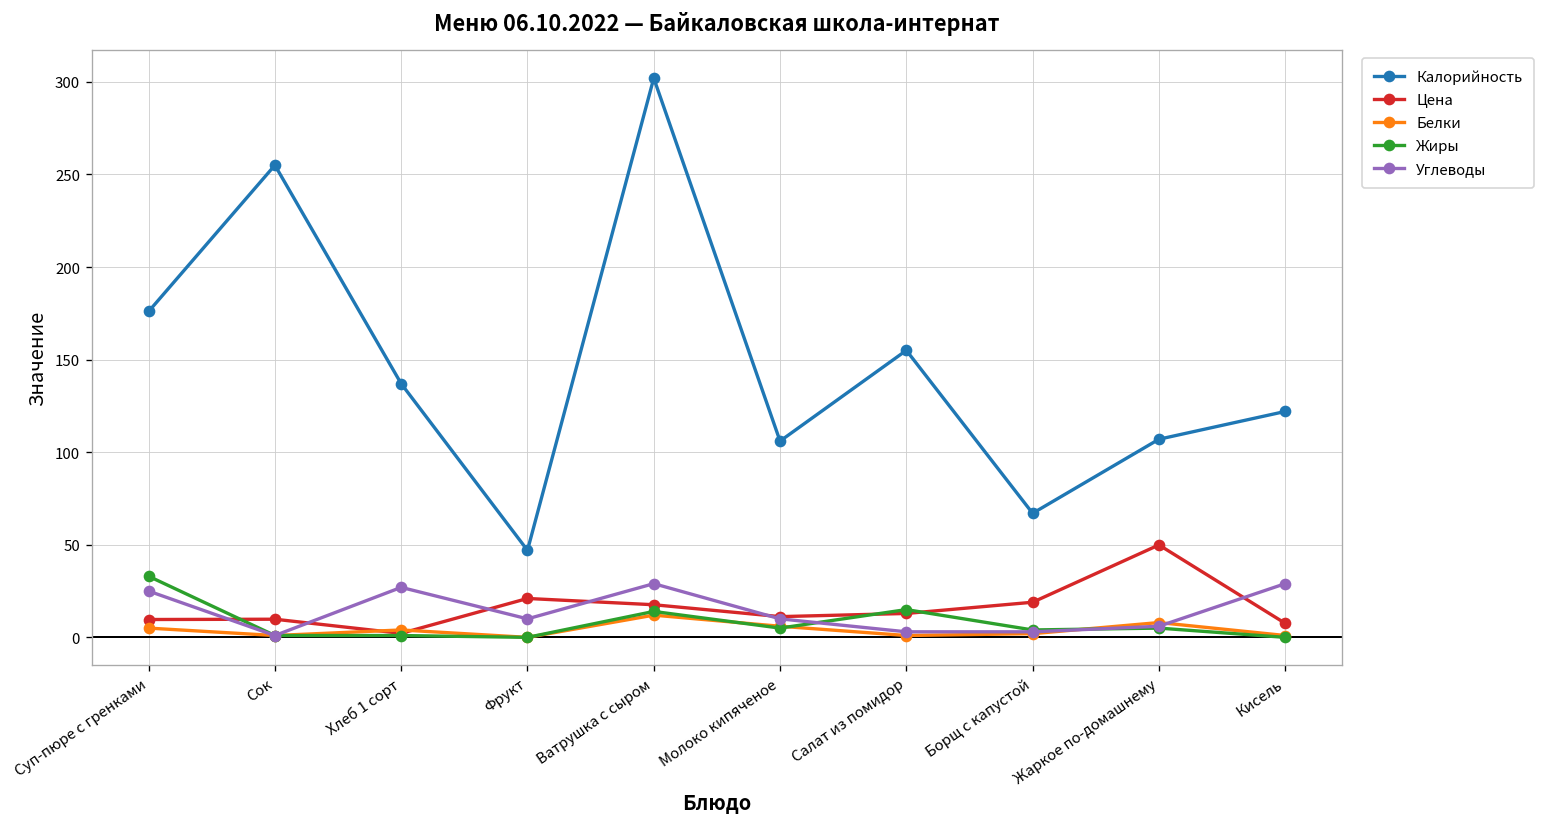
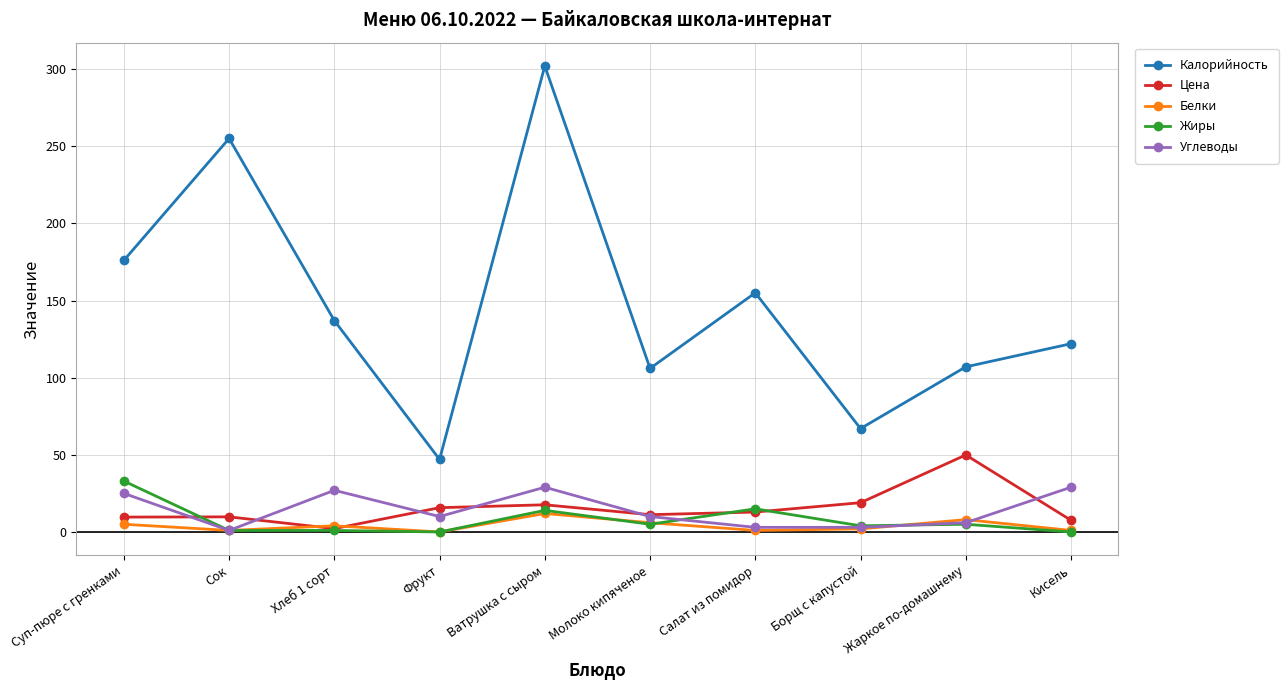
  {
    "Калорийность": {
      "Суп-пюре с гренками": 176,
      "Сок": 255,
      "Хлеб 1 сорт": 137,
      "Фрукт": 47,
      "Ватрушка с сыром": 302,
      "Молоко кипяченое": 106,
      "Салат из помидор": 155,
      "Борщ с капустой": 67,
      "Жаркое по-домашнему": 107,
      "Кисель": 122
    },
    "Цена": {
      "Суп-пюре с гренками": 10,
      "Сок": 10,
-     "Фрукт": 21,
+     "Фрукт": 16,
      "Ватрушка с сыром": 18,
      "Салат из помидор": 13,
      "Борщ с капустой": 19,
      "Жаркое по-домашнему": 50,
      "Кисель": 8
    },
    "Белки": {
      "Суп-пюре с гренками": 5,
      "Хлеб 1 сорт": 4,
      "Ватрушка с сыром": 12,
      "Салат из помидор": 1,
      "Жаркое по-домашнему": 8
    },
    "Жиры": {
      "Суп-пюре с гренками": 33,
      "Ватрушка с сыром": 14,
      "Салат из помидор": 15
    },
    "Углеводы": {
      "Суп-пюре с гренками": 25,
      "Хлеб 1 сорт": 27,
      "Фрукт": 10,
      "Ватрушка с сыром": 29,
      "Салат из помидор": 3,
      "Кисель": 29
    }
  }
